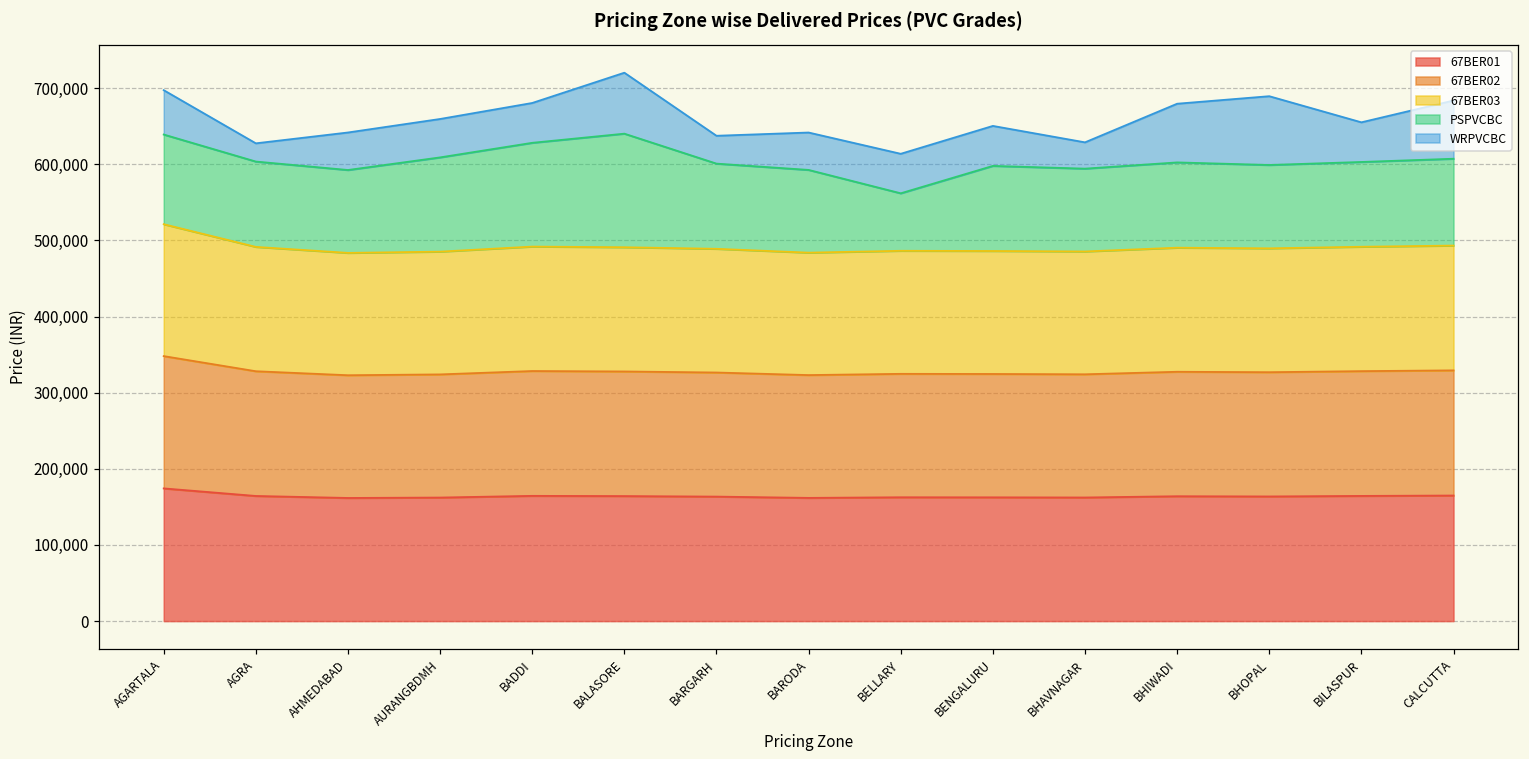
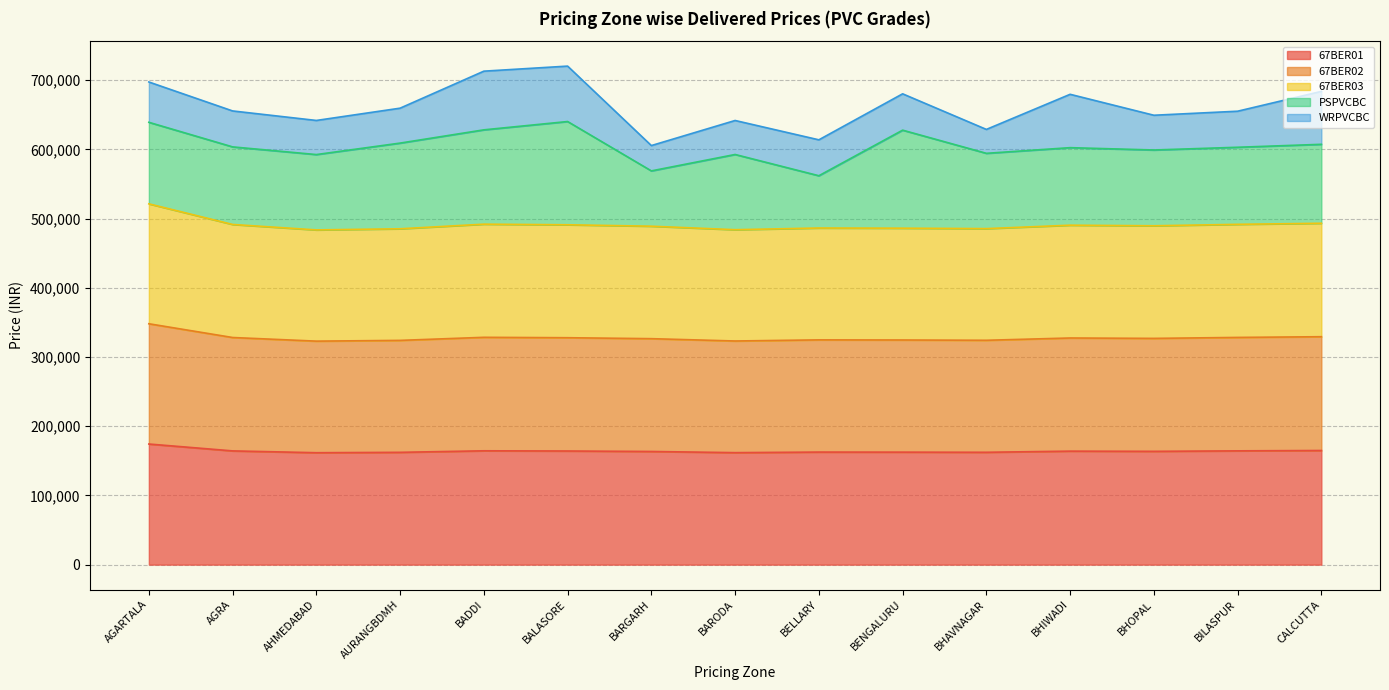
  {
    "67BER03": {
      "AGARTALA": "170,000",
      "AGRA": "160,000",
      "AHMEDABAD": "160,000",
      "AURANGBDMH": "160,000",
      "BADDI": "160,000",
      "BALASORE": "160,000",
      "BARGARH": "160,000",
      "BARODA": "160,000",
      "BELLARY": "160,000",
      "BENGALURU": "160,000",
      "BHAVNAGAR": "160,000",
      "BHIWADI": "160,000",
      "BHOPAL": "160,000",
      "BILASPUR": "160,000",
      "CALCUTTA": "160,000"
    },
    "PSPVCBC": {
      "AGARTALA": "120,000",
      "AGRA": "110,000",
      "AHMEDABAD": "110,000",
      "AURANGBDMH": "120,000",
      "BADDI": "140,000",
      "BALASORE": "150,000",
-     "BARGARH": "110,000",
+     "BARGARH": "80,000",
      "BARODA": "110,000",
      "BELLARY": "80,000",
-     "BENGALURU": "110,000",
+     "BENGALURU": "140,000",
      "BHAVNAGAR": "110,000",
      "BHIWADI": "110,000",
      "BHOPAL": "110,000",
      "BILASPUR": "110,000",
      "CALCUTTA": "110,000"
    },
    "WRPVCBC": {
      "AGARTALA": "60,000",
-     "AGRA": "20,000",
+     "AGRA": "50,000",
      "AHMEDABAD": "50,000",
      "AURANGBDMH": "50,000",
-     "BADDI": "50,000",
+     "BADDI": "80,000",
      "BALASORE": "80,000",
      "BARGARH": "40,000",
      "BARODA": "50,000",
      "BELLARY": "50,000",
      "BENGALURU": "50,000",
      "BHAVNAGAR": "30,000",
      "BHIWADI": "80,000",
-     "BHOPAL": "90,000",
+     "BHOPAL": "50,000",
      "BILASPUR": "50,000"
    }
  }
